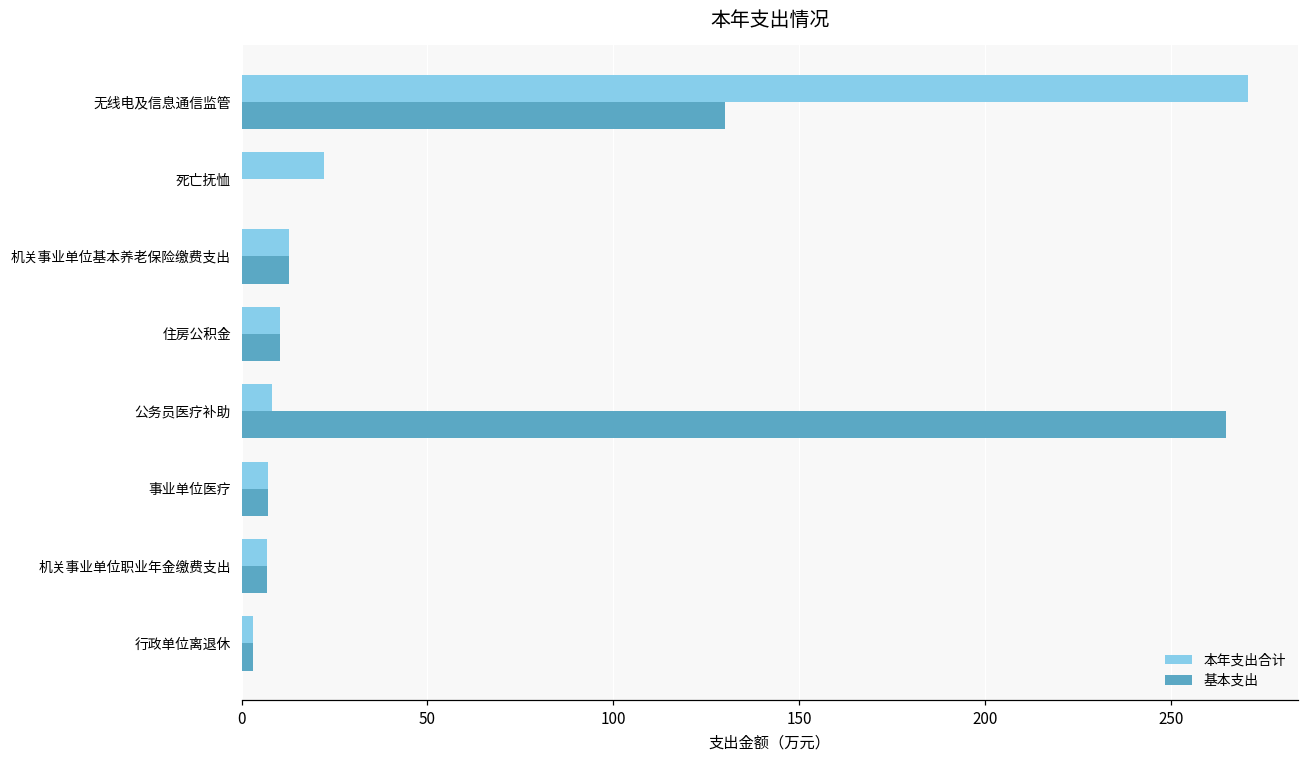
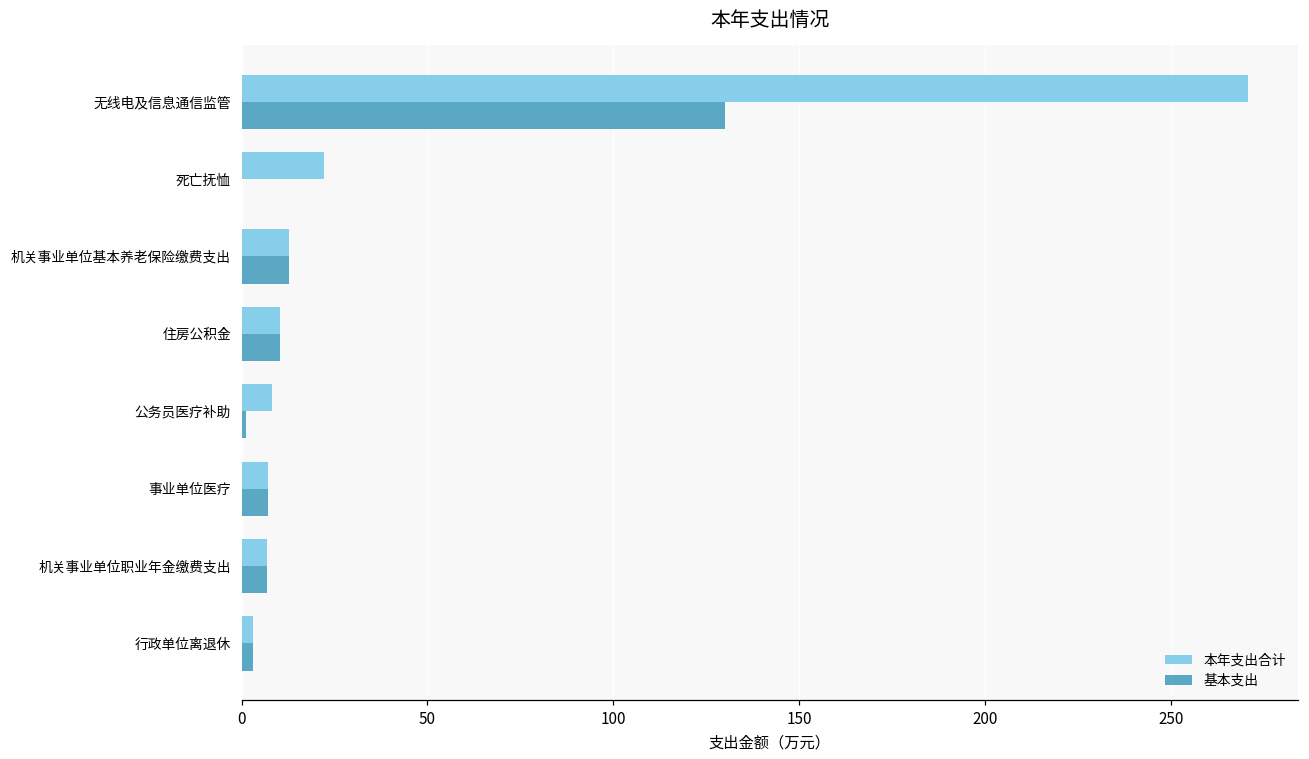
  {
    "本年支出合计": {
      "无线电及信息通信监管": 271,
      "死亡抚恤": 22,
      "机关事业单位基本养老保险缴费支出": 13,
      "住房公积金": 10,
      "公务员医疗补助": 8,
      "事业单位医疗": 7,
      "机关事业单位职业年金缴费支出": 7,
      "行政单位离退休": 3
    },
    "基本支出": {
      "无线电及信息通信监管": 130,
      "死亡抚恤": 0,
      "机关事业单位基本养老保险缴费支出": 13,
      "住房公积金": 10,
-     "公务员医疗补助": 265,
+     "公务员医疗补助": 1,
      "事业单位医疗": 7,
      "机关事业单位职业年金缴费支出": 7,
      "行政单位离退休": 3
    }
  }
